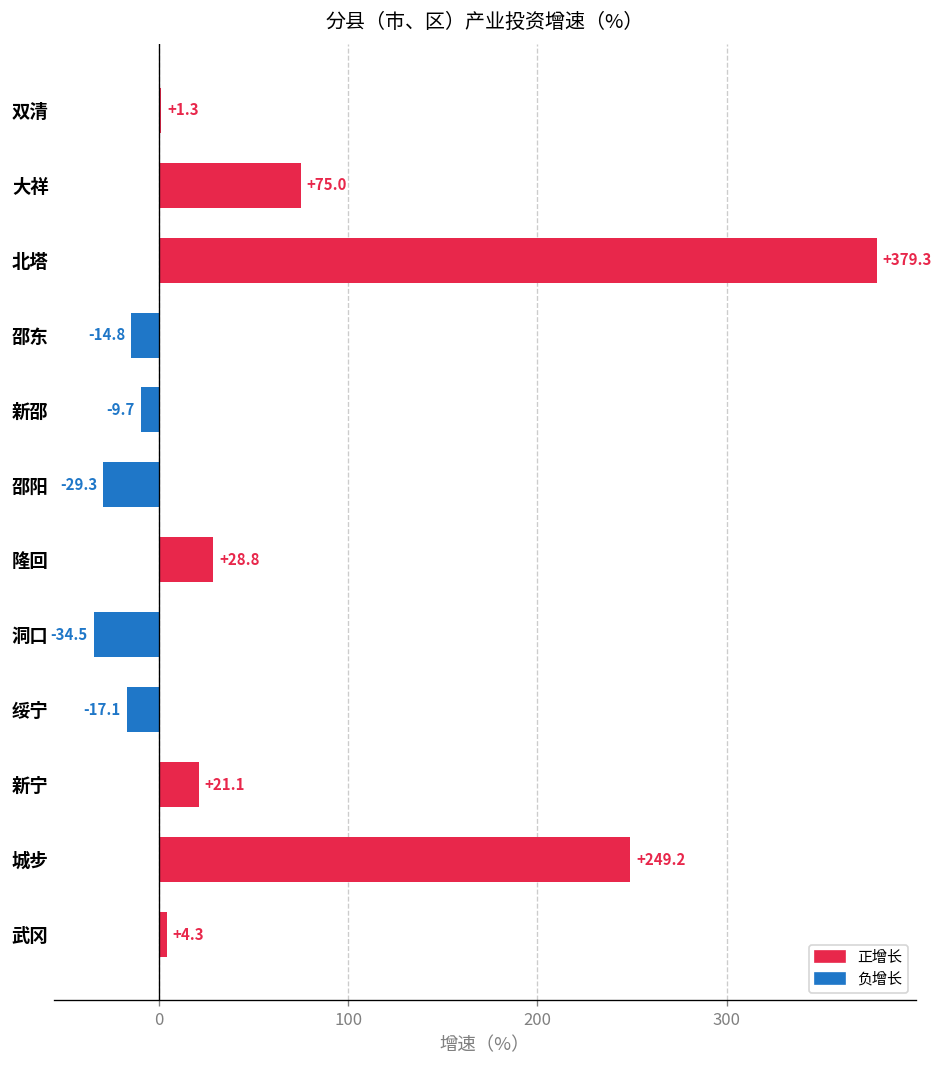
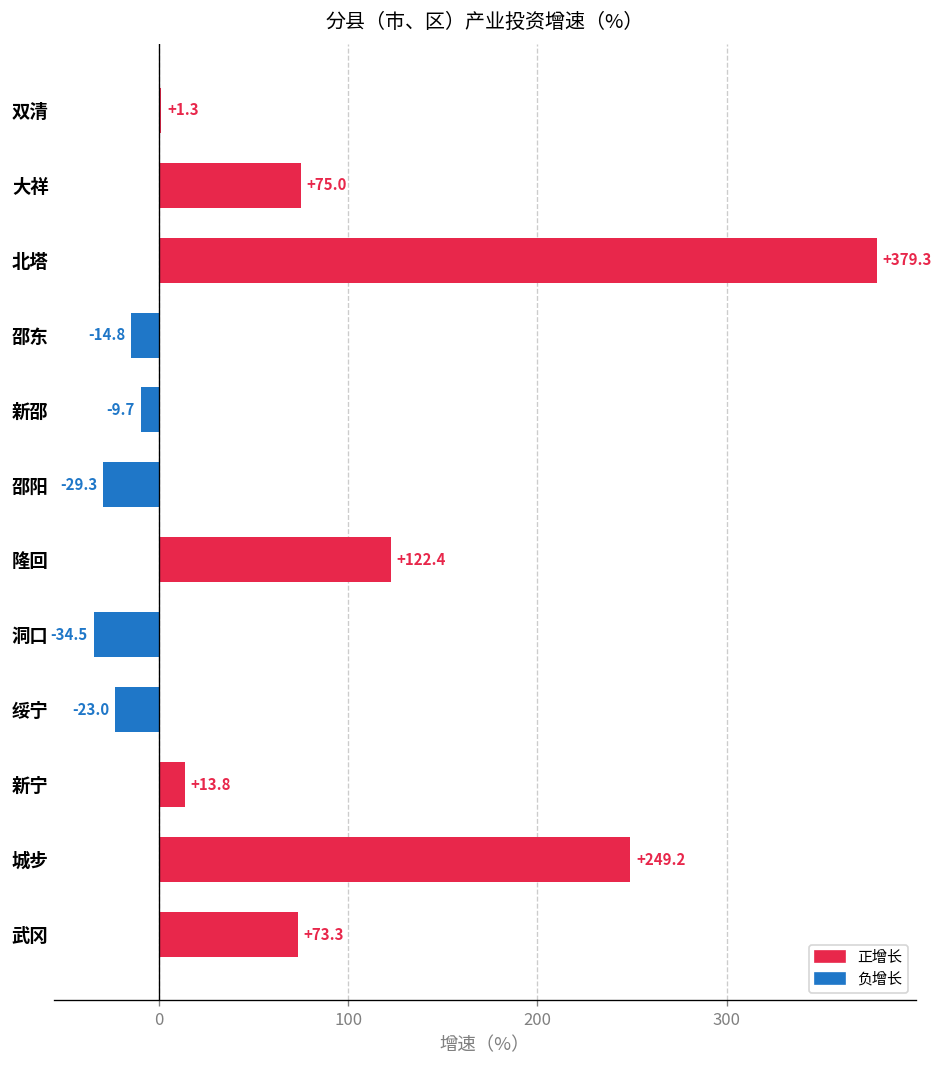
  {
    "双清": "+1.3",
    "大祥": "+75.0",
    "北塔": "+379.3",
    "邵东": "-14.8",
    "新邵": "-9.7",
    "邵阳": "-29.3",
-   "隆回": "+28.8",
+   "隆回": "+122.4",
    "洞口": "-34.5",
-   "绥宁": "-17.1",
-   "新宁": "+21.1",
+   "绥宁": "-23.0",
+   "新宁": "+13.8",
    "城步": "+249.2",
-   "武冈": "+4.3"
+   "武冈": "+73.3"
  }
